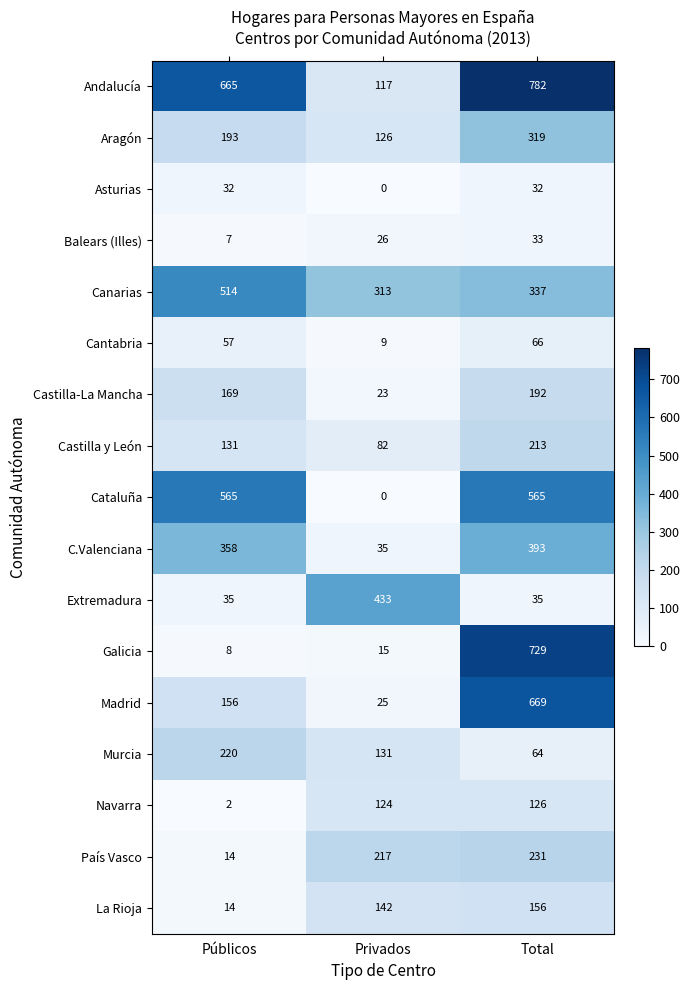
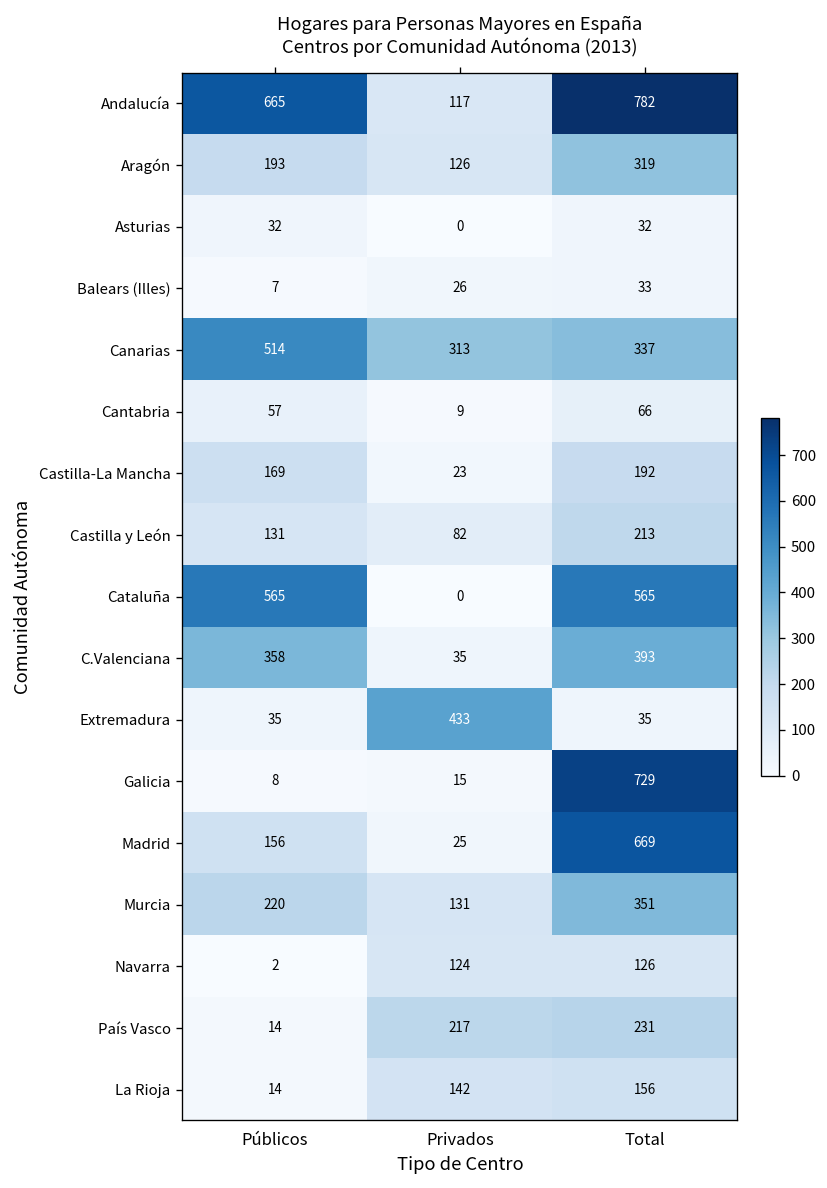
  {
    "Andalucía": {
      "Públicos": 665,
      "Privados": 117,
      "Total": 782
    },
    "Aragón": {
      "Públicos": 193,
      "Privados": 126,
      "Total": 319
    },
    "Asturias": {
      "Públicos": 32,
      "Privados": 0,
      "Total": 32
    },
    "Balears (Illes)": {
      "Públicos": 7,
      "Privados": 26,
      "Total": 33
    },
    "Canarias": {
      "Públicos": 514,
      "Privados": 313,
      "Total": 337
    },
    "Cantabria": {
      "Públicos": 57,
      "Privados": 9,
      "Total": 66
    },
    "Castilla-La Mancha": {
      "Públicos": 169,
      "Privados": 23,
      "Total": 192
    },
    "Castilla y León": {
      "Públicos": 131,
      "Privados": 82,
      "Total": 213
    },
    "Cataluña": {
      "Públicos": 565,
      "Privados": 0,
      "Total": 565
    },
    "C.Valenciana": {
      "Públicos": 358,
      "Privados": 35,
      "Total": 393
    },
    "Extremadura": {
      "Públicos": 35,
      "Privados": 433,
      "Total": 35
    },
    "Galicia": {
      "Públicos": 8,
      "Privados": 15,
      "Total": 729
    },
    "Madrid": {
      "Públicos": 156,
      "Privados": 25,
      "Total": 669
    },
    "Murcia": {
      "Públicos": 220,
      "Privados": 131,
-     "Total": 64
+     "Total": 351
    },
    "Navarra": {
      "Públicos": 2,
      "Privados": 124,
      "Total": 126
    },
    "País Vasco": {
      "Públicos": 14,
      "Privados": 217,
      "Total": 231
    },
    "La Rioja": {
      "Públicos": 14,
      "Privados": 142,
      "Total": 156
    }
  }
